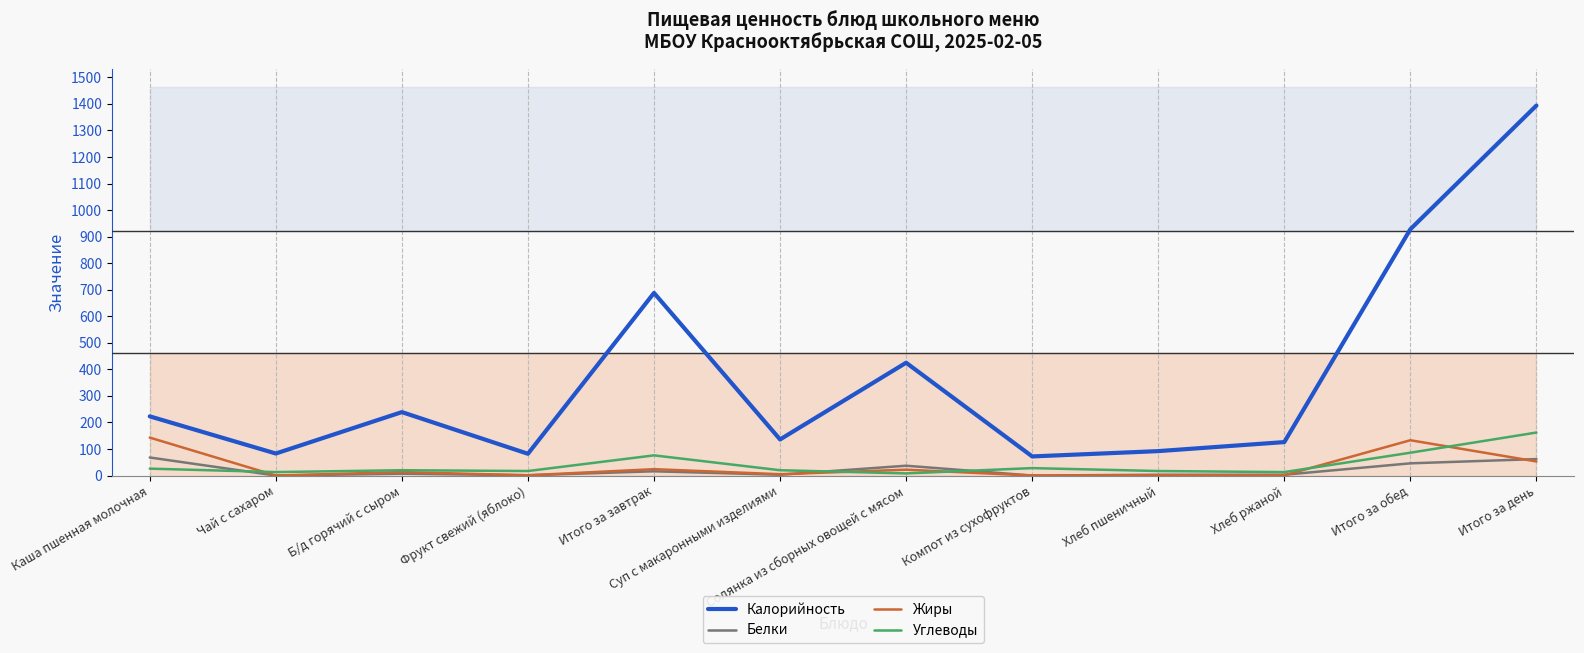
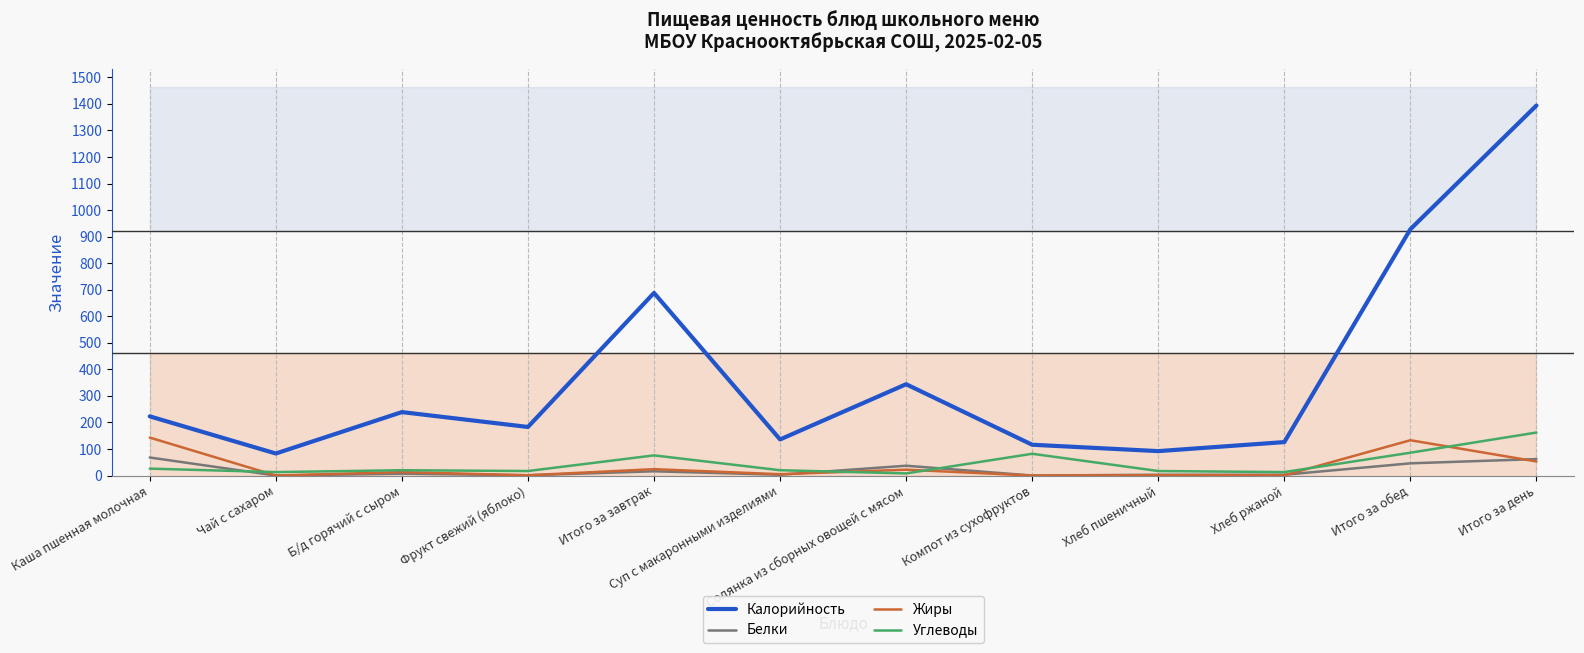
  {
    "Калорийность": {
      "Каша пшенная молочная": 220,
      "Чай с сахаром": 80,
      "Б/д горячий с сыром": 240,
-     "Фрукт свежий (яблоко)": 80,
+     "Фрукт свежий (яблоко)": 180,
      "Итого за завтрак": 690,
      "Суп с макаронными изделиями": 140,
-     "Солянка из сборных овощей с мясом": 430,
-     "Компот из сухофруктов": 70,
+     "Солянка из сборных овощей с мясом": 340,
+     "Компот из сухофруктов": 120,
      "Хлеб пшеничный": 90,
      "Хлеб ржаной": 130,
      "Итого за обед": 930,
      "Итого за день": 1390
    },
    "Белки": {
      "Каша пшенная молочная": 70,
      "Солянка из сборных овощей с мясом": 40,
      "Итого за обед": 50
    },
    "Жиры": {
      "Каша пшенная молочная": 140,
      "Солянка из сборных овощей с мясом": 20,
      "Итого за обед": 130
    },
    "Углеводы": {
      "Каша пшенная молочная": 30,
      "Чай с сахаром": 10,
      "Фрукт свежий (яблоко)": 20,
      "Итого за завтрак": 80,
      "Суп с макаронными изделиями": 20,
      "Солянка из сборных овощей с мясом": 10,
-     "Компот из сухофруктов": 30,
+     "Компот из сухофруктов": 80,
      "Хлеб пшеничный": 20,
      "Хлеб ржаной": 10,
      "Итого за обед": 90,
      "Итого за день": 160
    }
  }
